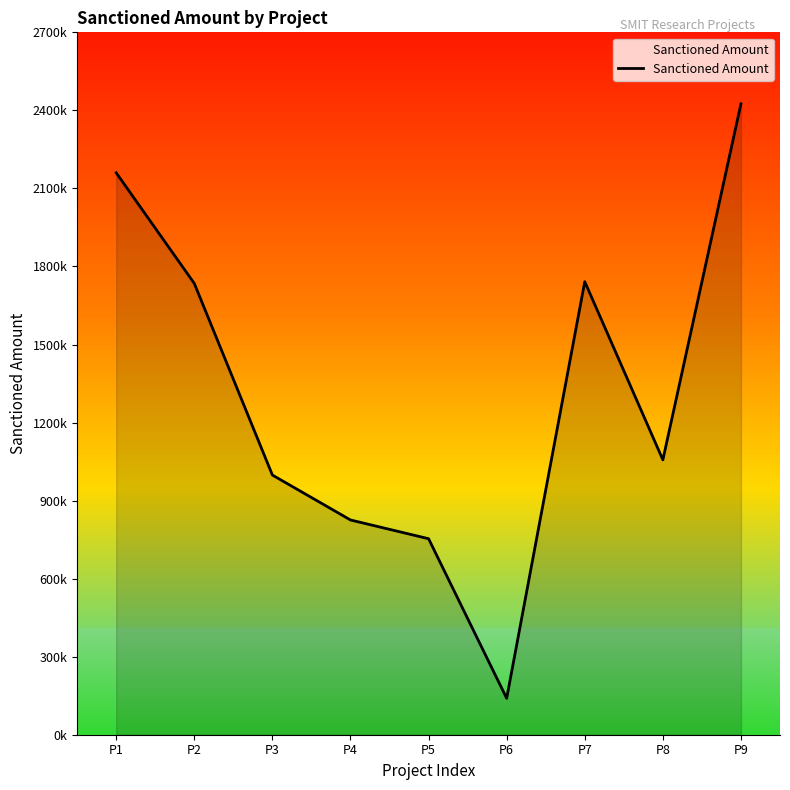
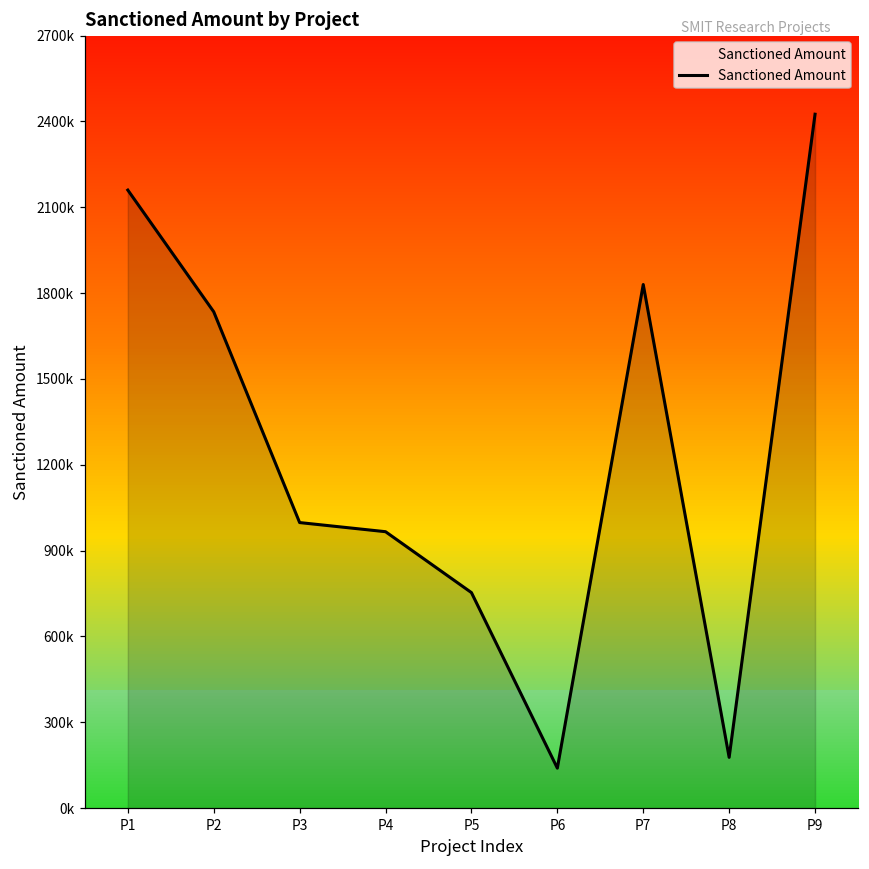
  {
    "P1": 2160000,
    "P2": 1730000,
    "P3": 1000000,
-   "P4": 830000,
+   "P4": 970000,
    "P5": 750000,
    "P6": 140000,
-   "P7": 1740000,
-   "P8": 1060000,
+   "P7": 1830000,
+   "P8": 180000,
    "P9": 2430000
  }
